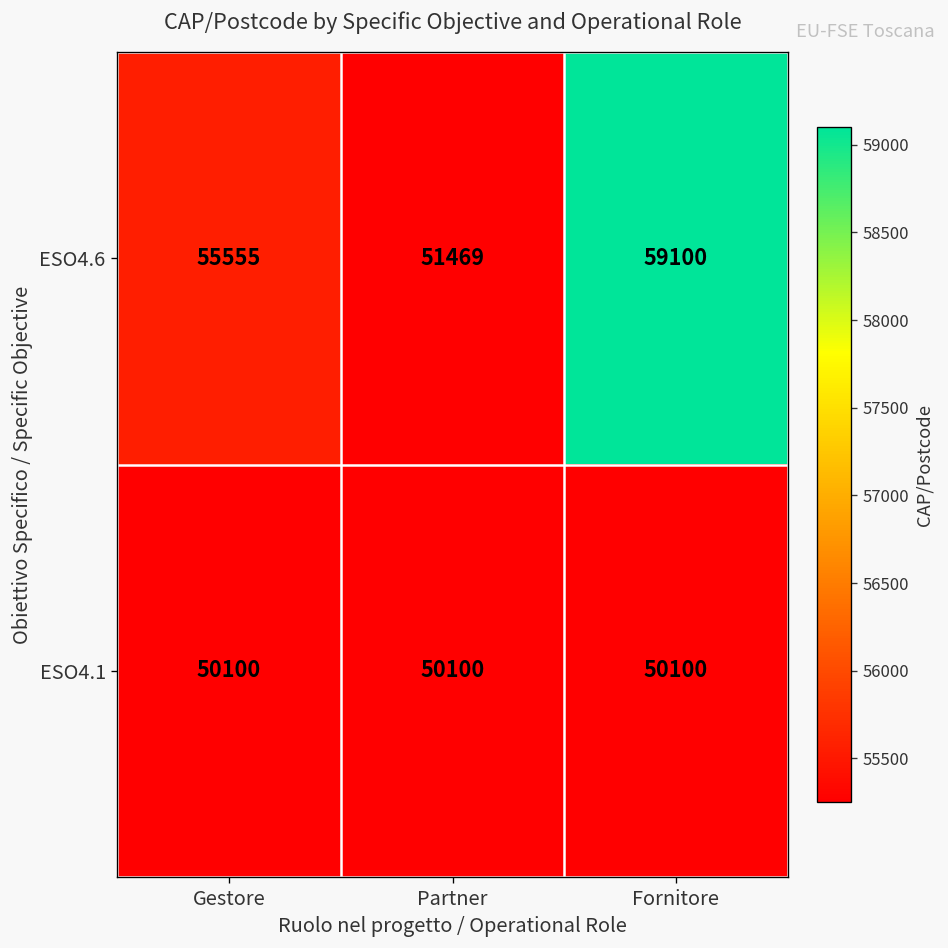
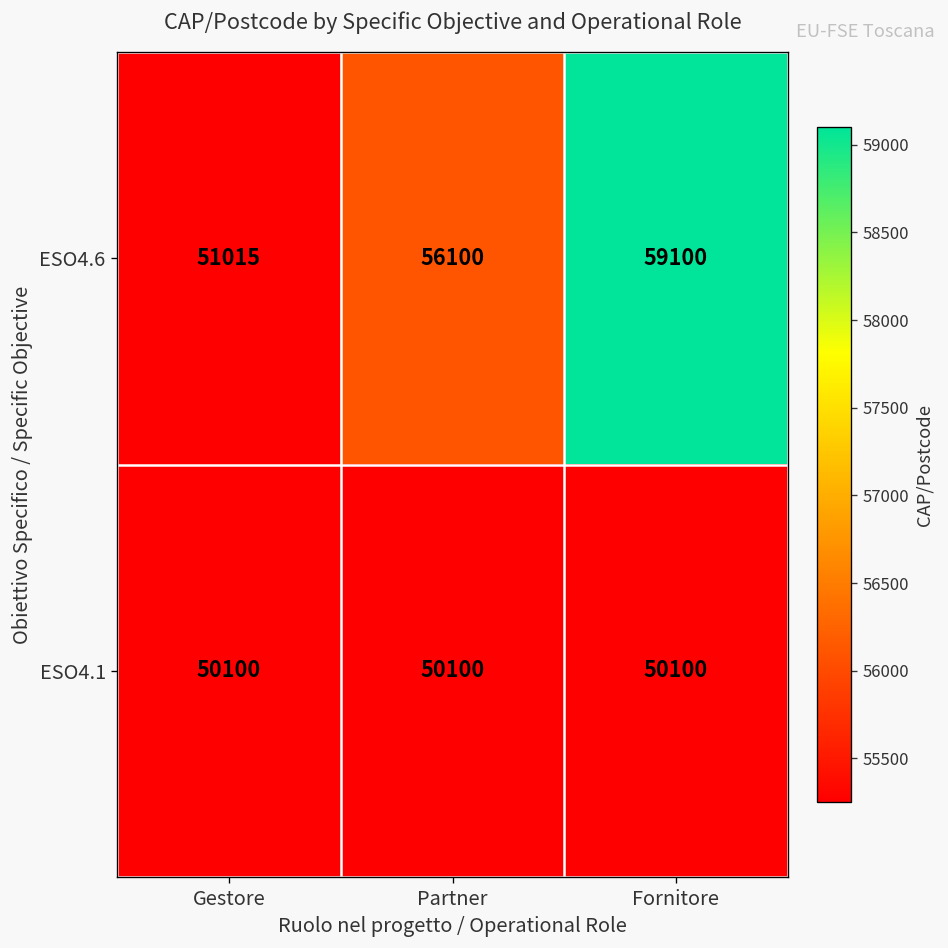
  {
    "ESO4.6": {
-     "Gestore": 55555,
-     "Partner": 51469,
+     "Gestore": 51015,
+     "Partner": 56100,
      "Fornitore": 59100
    },
    "ESO4.1": {
      "Gestore": 50100,
      "Partner": 50100,
      "Fornitore": 50100
    }
  }
